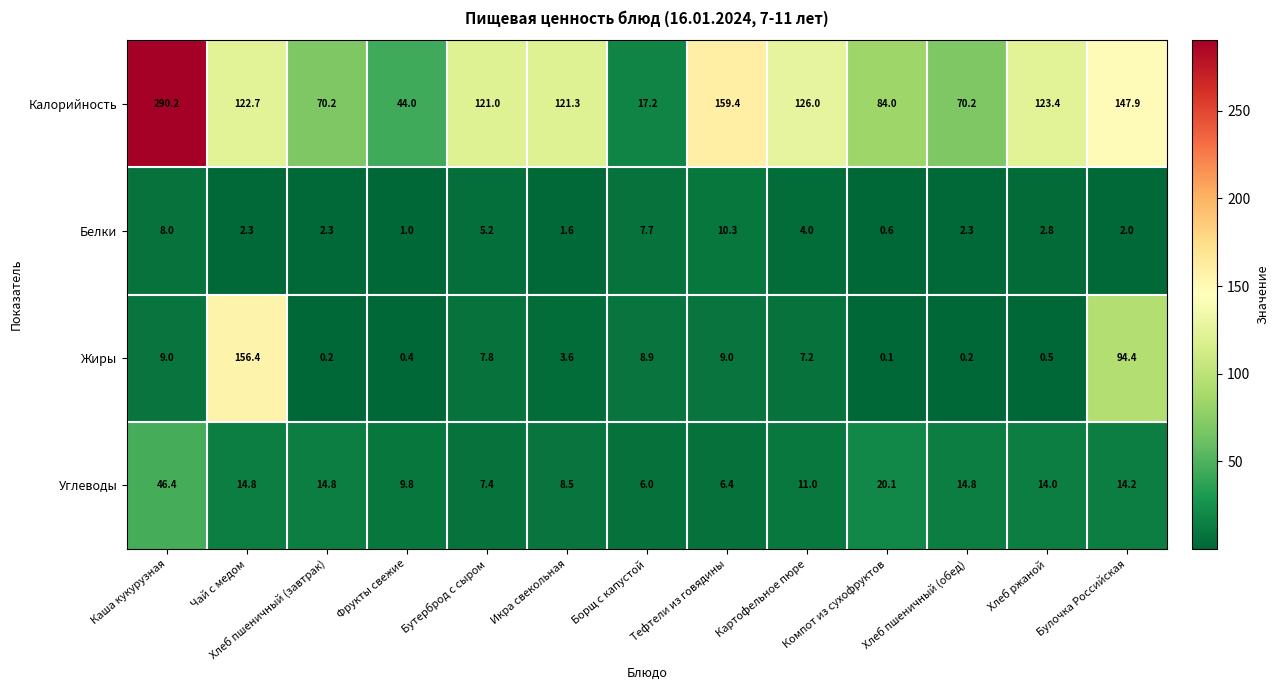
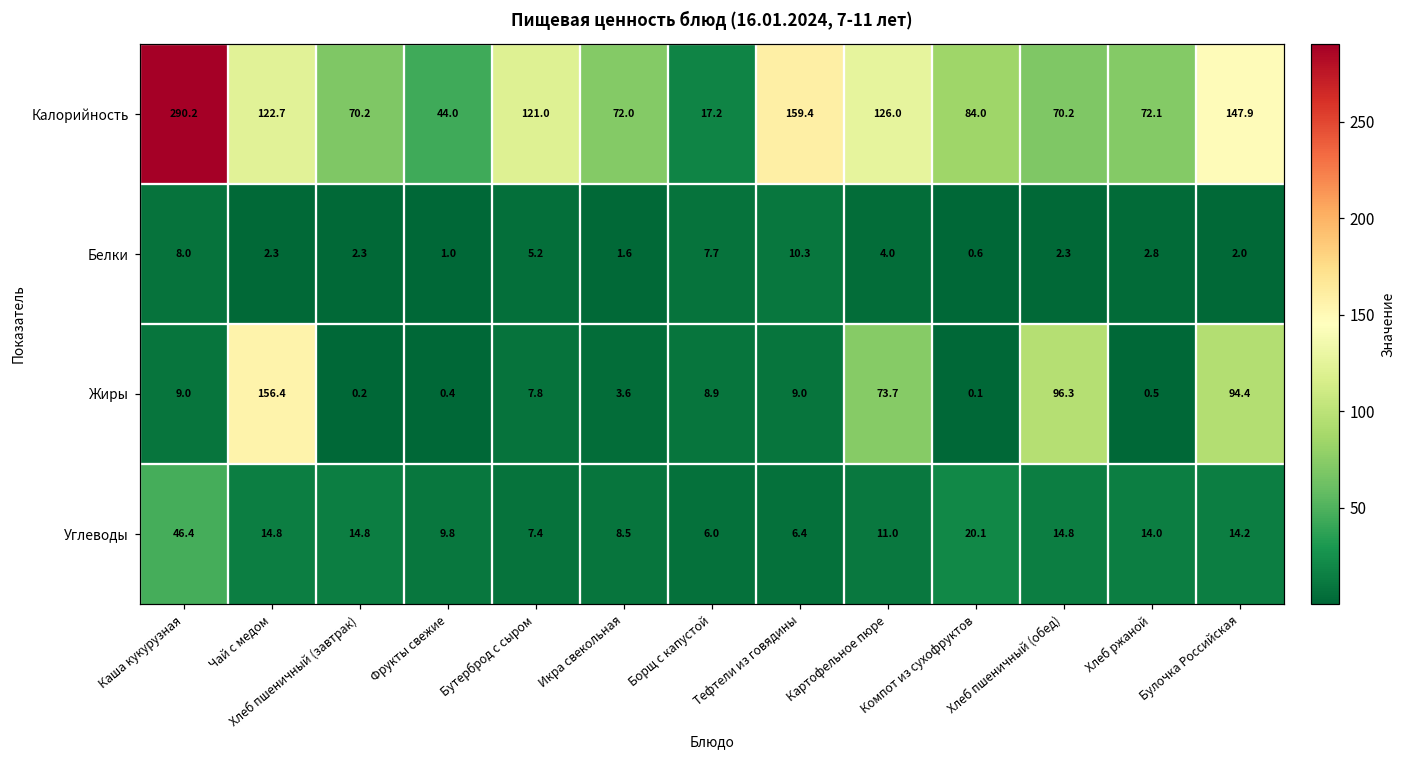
  {
    "Калорийность": {
      "Каша кукурузная": 290.2,
      "Чай с медом": 122.7,
      "Хлеб пшеничный (завтрак)": 70.2,
      "Фрукты свежие": 44.0,
      "Бутерброд с сыром": 121.0,
-     "Икра свекольная": 121.3,
+     "Икра свекольная": 72.0,
      "Борщ с капустой": 17.2,
      "Тефтели из говядины": 159.4,
      "Картофельное пюре": 126.0,
      "Компот из сухофруктов": 84.0,
      "Хлеб пшеничный (обед)": 70.2,
-     "Хлеб ржаной": 123.4,
+     "Хлеб ржаной": 72.1,
      "Булочка Российская": 147.9
    },
    "Белки": {
      "Каша кукурузная": 8.0,
      "Чай с медом": 2.3,
      "Хлеб пшеничный (завтрак)": 2.3,
      "Фрукты свежие": 1.0,
      "Бутерброд с сыром": 5.2,
      "Икра свекольная": 1.6,
      "Борщ с капустой": 7.7,
      "Тефтели из говядины": 10.3,
      "Картофельное пюре": 4.0,
      "Компот из сухофруктов": 0.6,
      "Хлеб пшеничный (обед)": 2.3,
      "Хлеб ржаной": 2.8,
      "Булочка Российская": 2.0
    },
    "Жиры": {
      "Каша кукурузная": 9.0,
      "Чай с медом": 156.4,
      "Хлеб пшеничный (завтрак)": 0.2,
      "Фрукты свежие": 0.4,
      "Бутерброд с сыром": 7.8,
      "Икра свекольная": 3.6,
      "Борщ с капустой": 8.9,
      "Тефтели из говядины": 9.0,
-     "Картофельное пюре": 7.2,
+     "Картофельное пюре": 73.7,
      "Компот из сухофруктов": 0.1,
-     "Хлеб пшеничный (обед)": 0.2,
+     "Хлеб пшеничный (обед)": 96.3,
      "Хлеб ржаной": 0.5,
      "Булочка Российская": 94.4
    },
    "Углеводы": {
      "Каша кукурузная": 46.4,
      "Чай с медом": 14.8,
      "Хлеб пшеничный (завтрак)": 14.8,
      "Фрукты свежие": 9.8,
      "Бутерброд с сыром": 7.4,
      "Икра свекольная": 8.5,
      "Борщ с капустой": 6.0,
      "Тефтели из говядины": 6.4,
      "Картофельное пюре": 11.0,
      "Компот из сухофруктов": 20.1,
      "Хлеб пшеничный (обед)": 14.8,
      "Хлеб ржаной": 14.0,
      "Булочка Российская": 14.2
    }
  }
